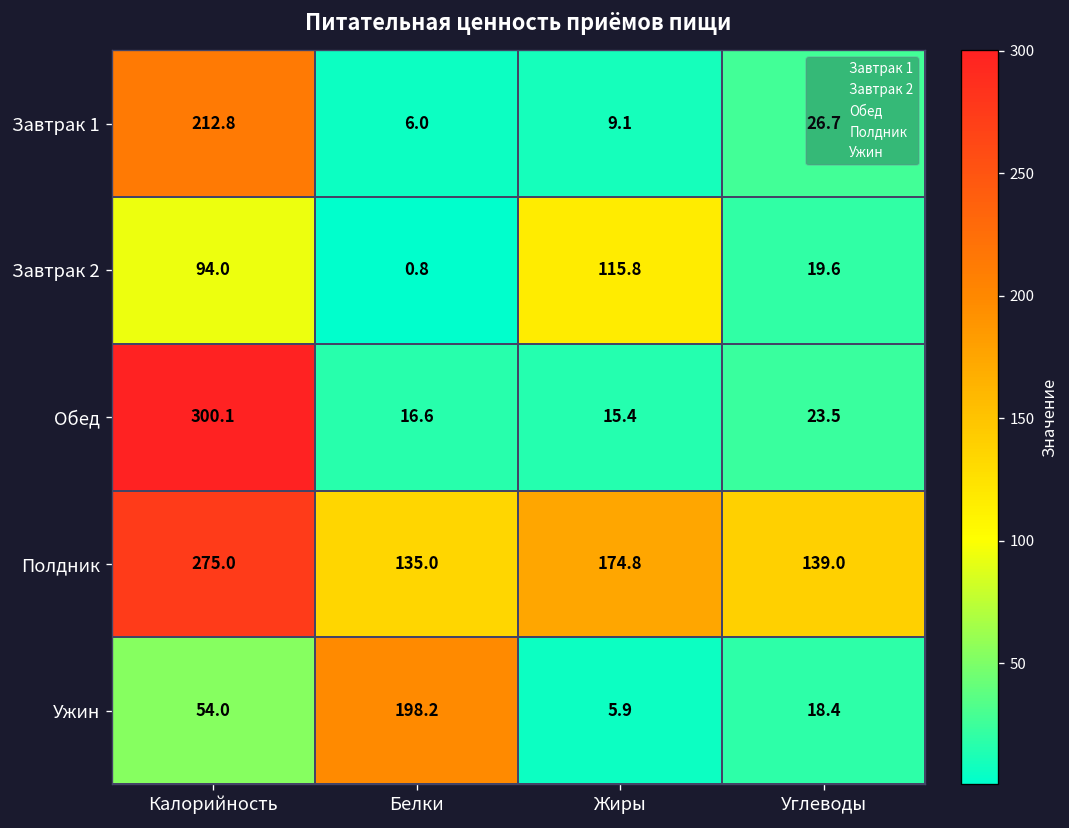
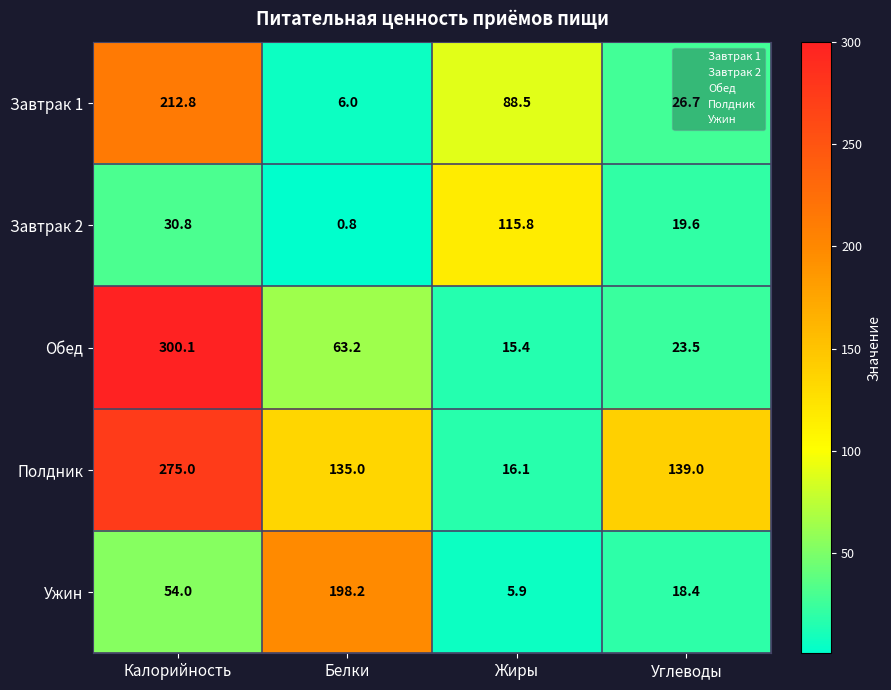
  {
    "Завтрак 1": {
      "Калорийность": 212.8,
      "Белки": 6.0,
-     "Жиры": 9.1
+     "Жиры": 88.5
    },
    "Завтрак 2": {
-     "Калорийность": 94.0,
+     "Калорийность": 30.8,
      "Белки": 0.8,
      "Жиры": 115.8,
      "Углеводы": 19.6
    },
    "Обед": {
      "Калорийность": 300.1,
-     "Белки": 16.6,
+     "Белки": 63.2,
      "Жиры": 15.4,
      "Углеводы": 23.5
    },
    "Полдник": {
      "Калорийность": 275.0,
      "Белки": 135.0,
-     "Жиры": 174.8,
+     "Жиры": 16.1,
      "Углеводы": 139.0
    },
    "Ужин": {
      "Калорийность": 54.0,
      "Белки": 198.2,
      "Жиры": 5.9,
      "Углеводы": 18.4
    }
  }
